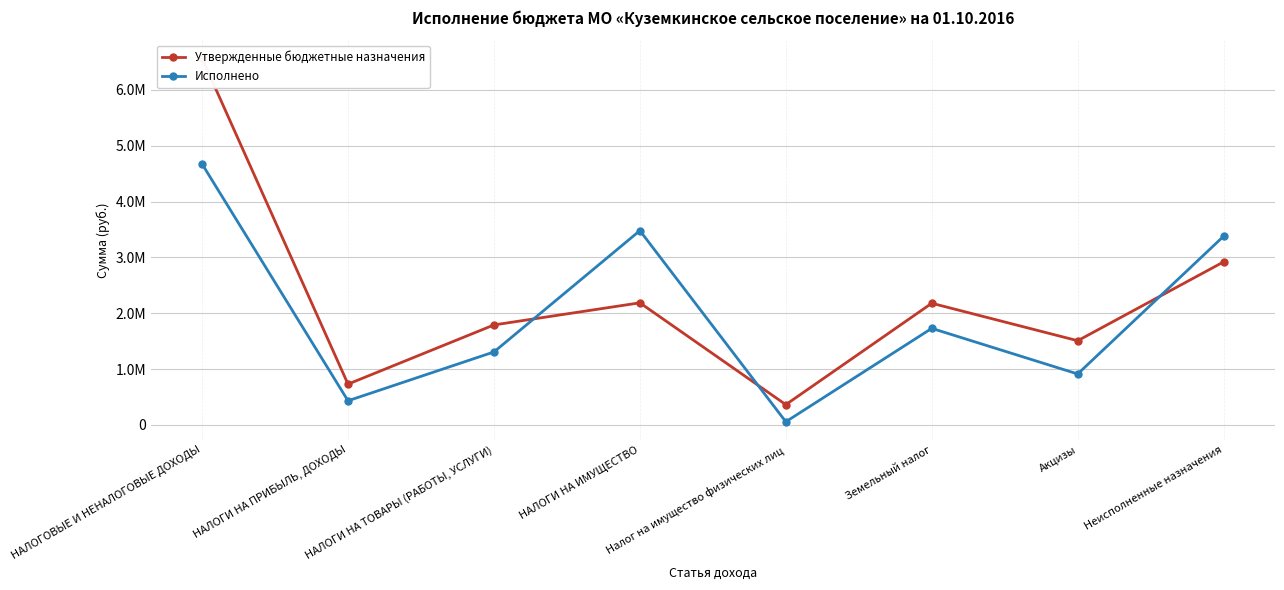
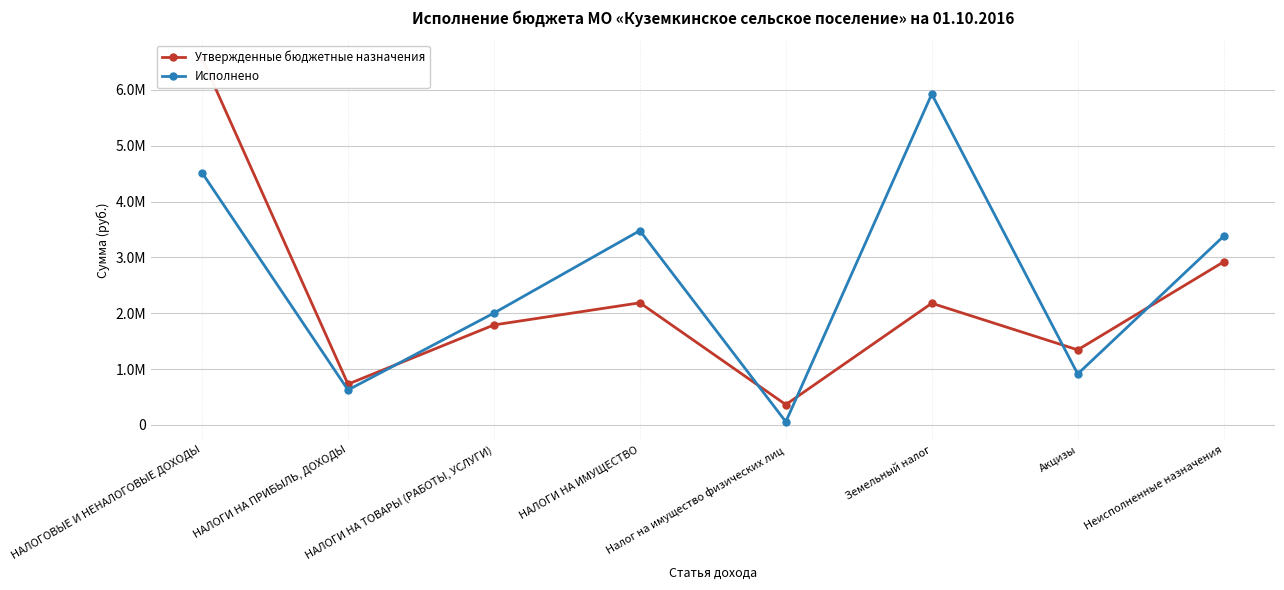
  {
    "Утвержденные бюджетные назначения": {
      "НАЛОГИ НА ПРИБЫЛЬ, ДОХОДЫ": "0.7М",
      "НАЛОГИ НА ТОВАРЫ (РАБОТЫ, УСЛУГИ)": "1.8М",
      "НАЛОГИ НА ИМУЩЕСТВО": "2.2М",
      "Налог на имущество физических лиц": "0.4М",
      "Земельный налог": "2.2М",
-     "Акцизы": "1.5М",
+     "Акцизы": "1.3М",
      "Неисполненные назначения": "2.9М"
    },
    "Исполнено": {
-     "НАЛОГОВЫЕ И НЕНАЛОГОВЫЕ ДОХОДЫ": "4.7М",
-     "НАЛОГИ НА ПРИБЫЛЬ, ДОХОДЫ": "0.4М",
-     "НАЛОГИ НА ТОВАРЫ (РАБОТЫ, УСЛУГИ)": "1.3М",
+     "НАЛОГОВЫЕ И НЕНАЛОГОВЫЕ ДОХОДЫ": "4.5М",
+     "НАЛОГИ НА ПРИБЫЛЬ, ДОХОДЫ": "0.6М",
+     "НАЛОГИ НА ТОВАРЫ (РАБОТЫ, УСЛУГИ)": "2.0М",
      "НАЛОГИ НА ИМУЩЕСТВО": "3.5М",
      "Налог на имущество физических лиц": "0.1М",
-     "Земельный налог": "1.7М",
+     "Земельный налог": "5.9М",
      "Акцизы": "0.9М",
      "Неисполненные назначения": "3.4М"
    }
  }
